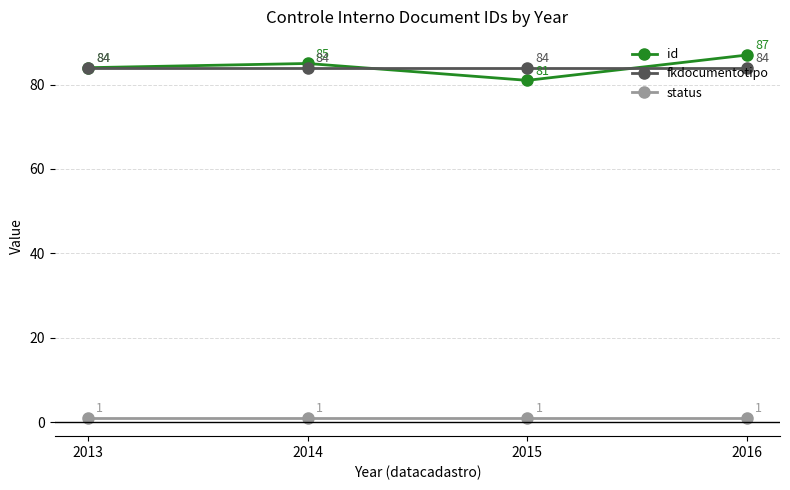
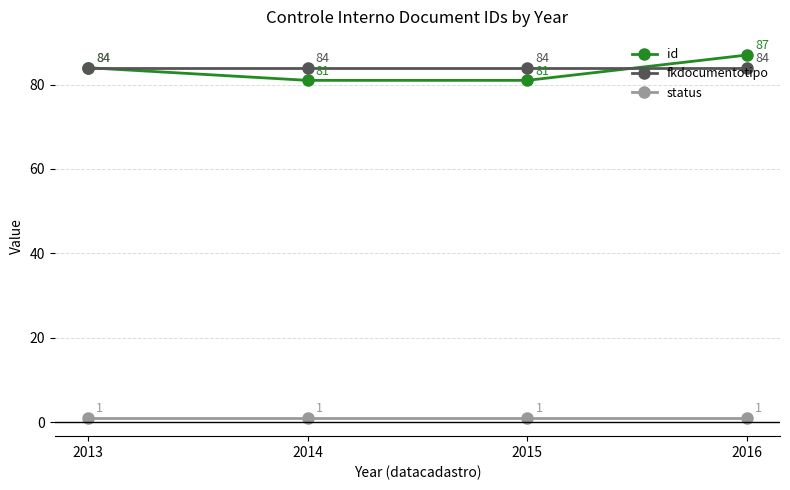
  {
    "id": {
-     "2014": 85,
+     "2014": 81,
      "2015": 81,
      "2016": 87
    },
    "fkdocumentotipo": {
      "2014": 84,
      "2015": 84,
      "2016": 84
    },
    "status": {
      "2013": 1,
      "2014": 1,
      "2015": 1,
      "2016": 1
    }
  }
